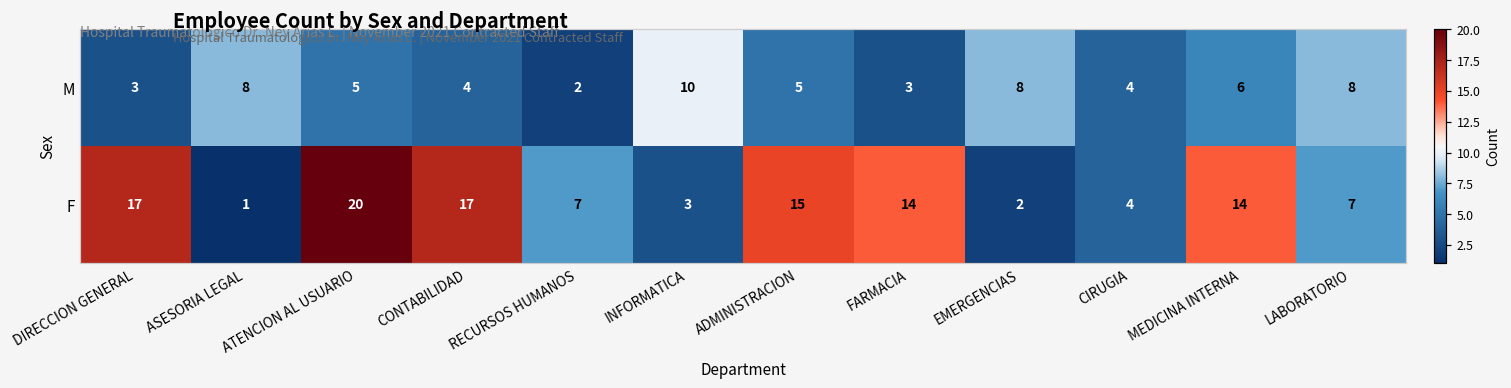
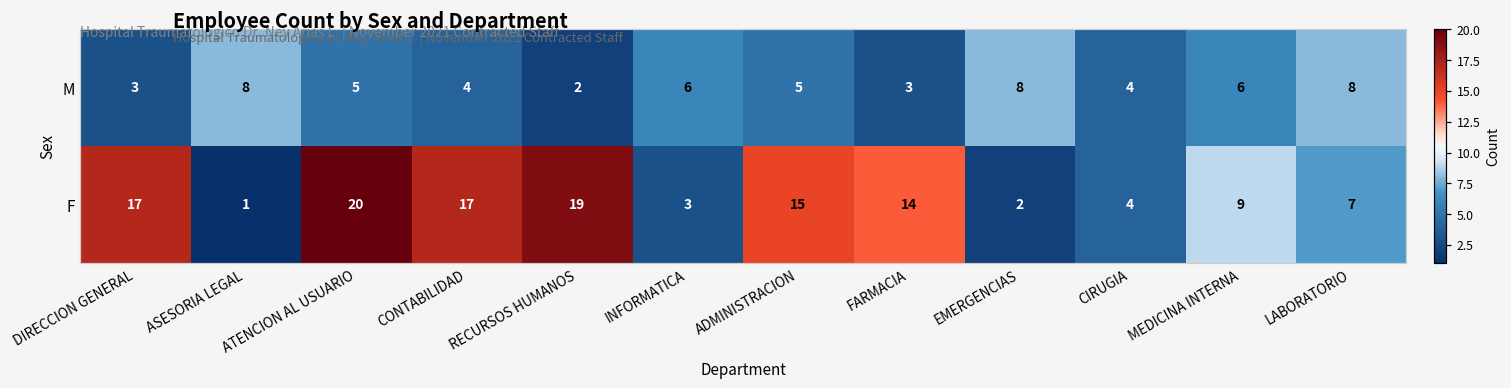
  {
    "M": {
      "DIRECCION GENERAL": 3,
      "ASESORIA LEGAL": 8,
      "ATENCION AL USUARIO": 5,
      "CONTABILIDAD": 4,
      "RECURSOS HUMANOS": 2,
-     "INFORMATICA": 10,
+     "INFORMATICA": 6,
      "ADMINISTRACION": 5,
      "FARMACIA": 3,
      "EMERGENCIAS": 8,
      "CIRUGIA": 4,
      "MEDICINA INTERNA": 6,
      "LABORATORIO": 8
    },
    "F": {
      "DIRECCION GENERAL": 17,
      "ASESORIA LEGAL": 1,
      "ATENCION AL USUARIO": 20,
      "CONTABILIDAD": 17,
-     "RECURSOS HUMANOS": 7,
+     "RECURSOS HUMANOS": 19,
      "INFORMATICA": 3,
      "ADMINISTRACION": 15,
      "FARMACIA": 14,
      "EMERGENCIAS": 2,
      "CIRUGIA": 4,
-     "MEDICINA INTERNA": 14,
+     "MEDICINA INTERNA": 9,
      "LABORATORIO": 7
    }
  }
